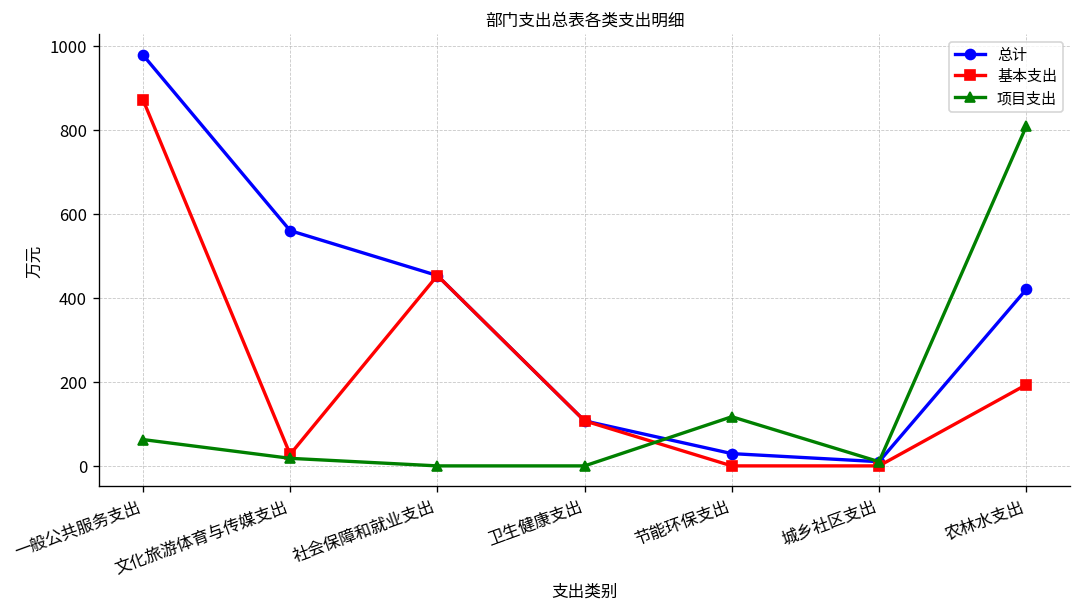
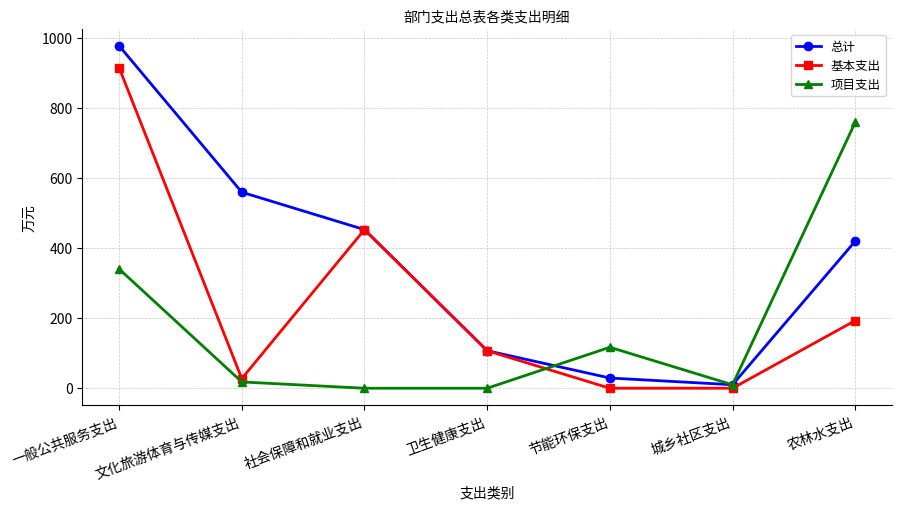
  {
    "总计": {
      "一般公共服务支出": 980,
      "文化旅游体育与传媒支出": 560,
      "节能环保支出": 30,
      "农林水支出": 420
    },
    "基本支出": {
-     "一般公共服务支出": 870,
+     "一般公共服务支出": 920,
      "文化旅游体育与传媒支出": 30,
      "节能环保支出": 0,
      "城乡社区支出": 0,
      "农林水支出": 190
    },
    "项目支出": {
-     "一般公共服务支出": 60,
+     "一般公共服务支出": 340,
      "文化旅游体育与传媒支出": 20,
      "社会保障和就业支出": 0,
      "卫生健康支出": 0,
      "节能环保支出": 120,
-     "农林水支出": 810
+     "农林水支出": 760
    }
  }
